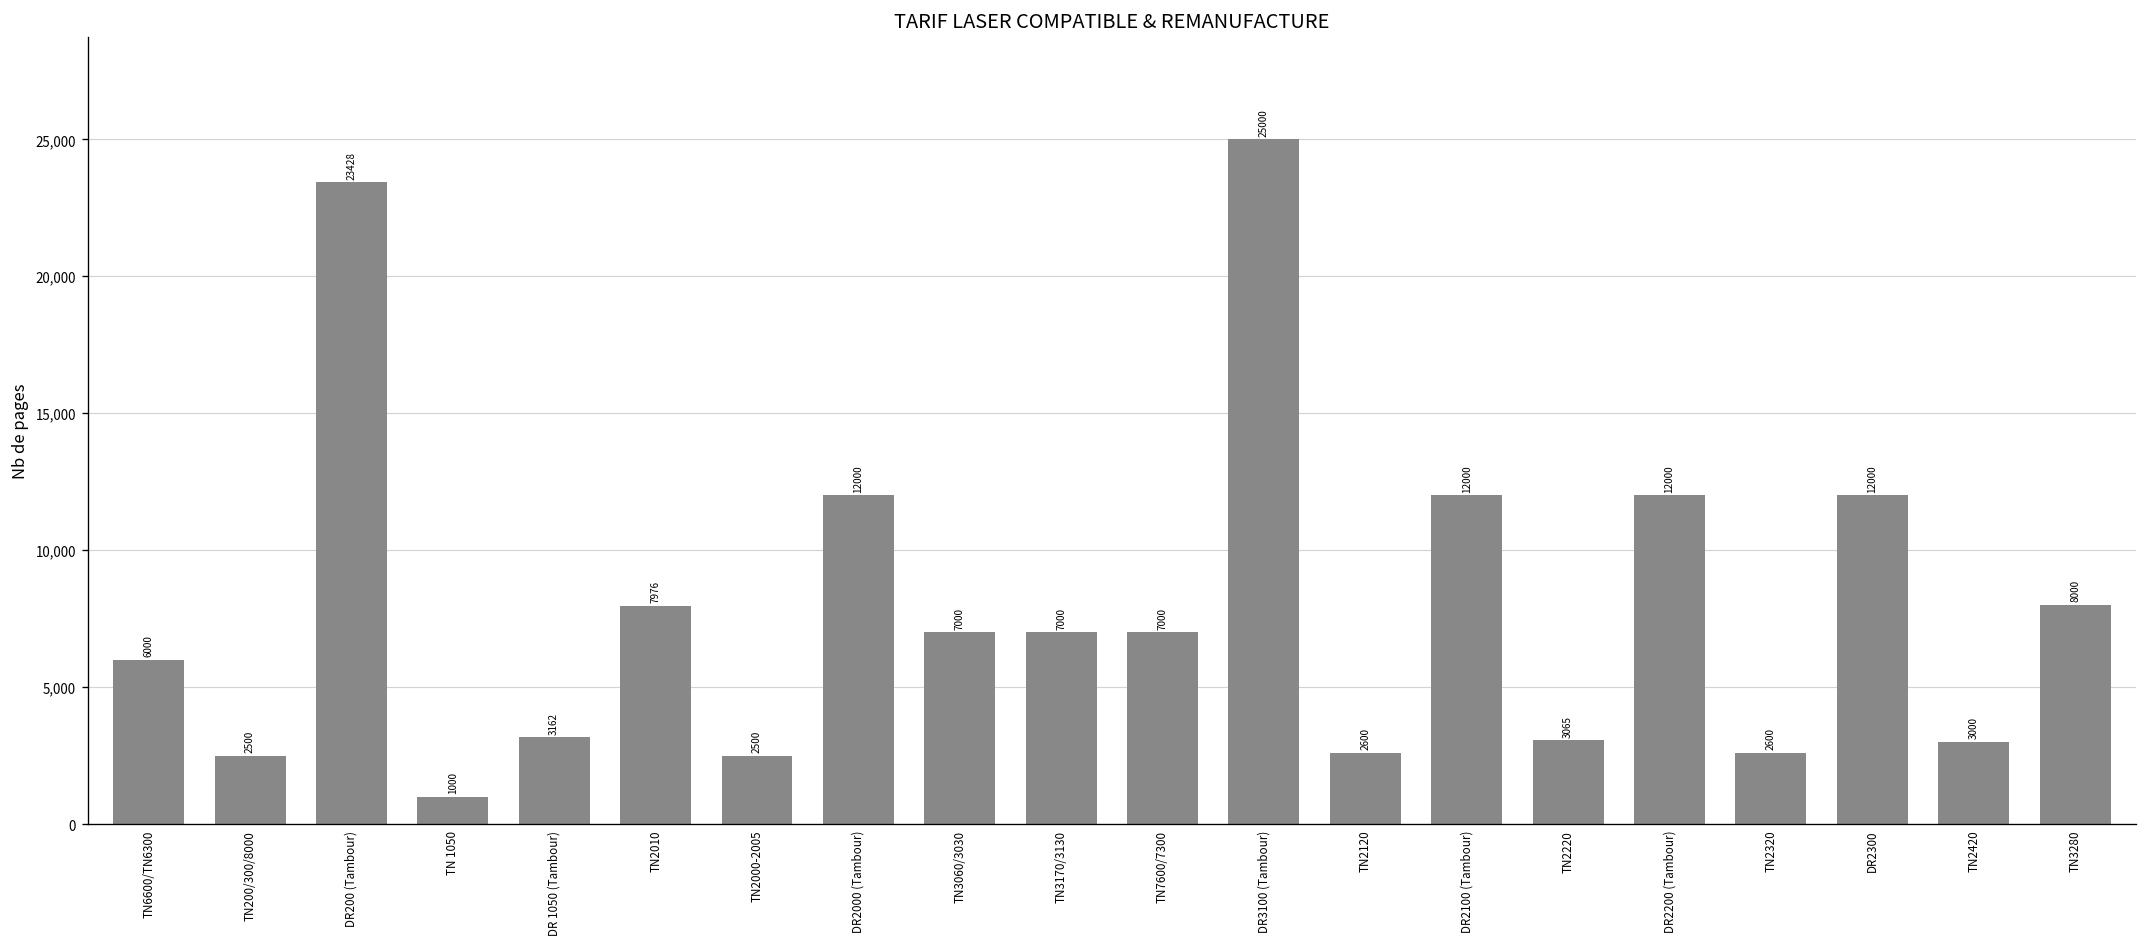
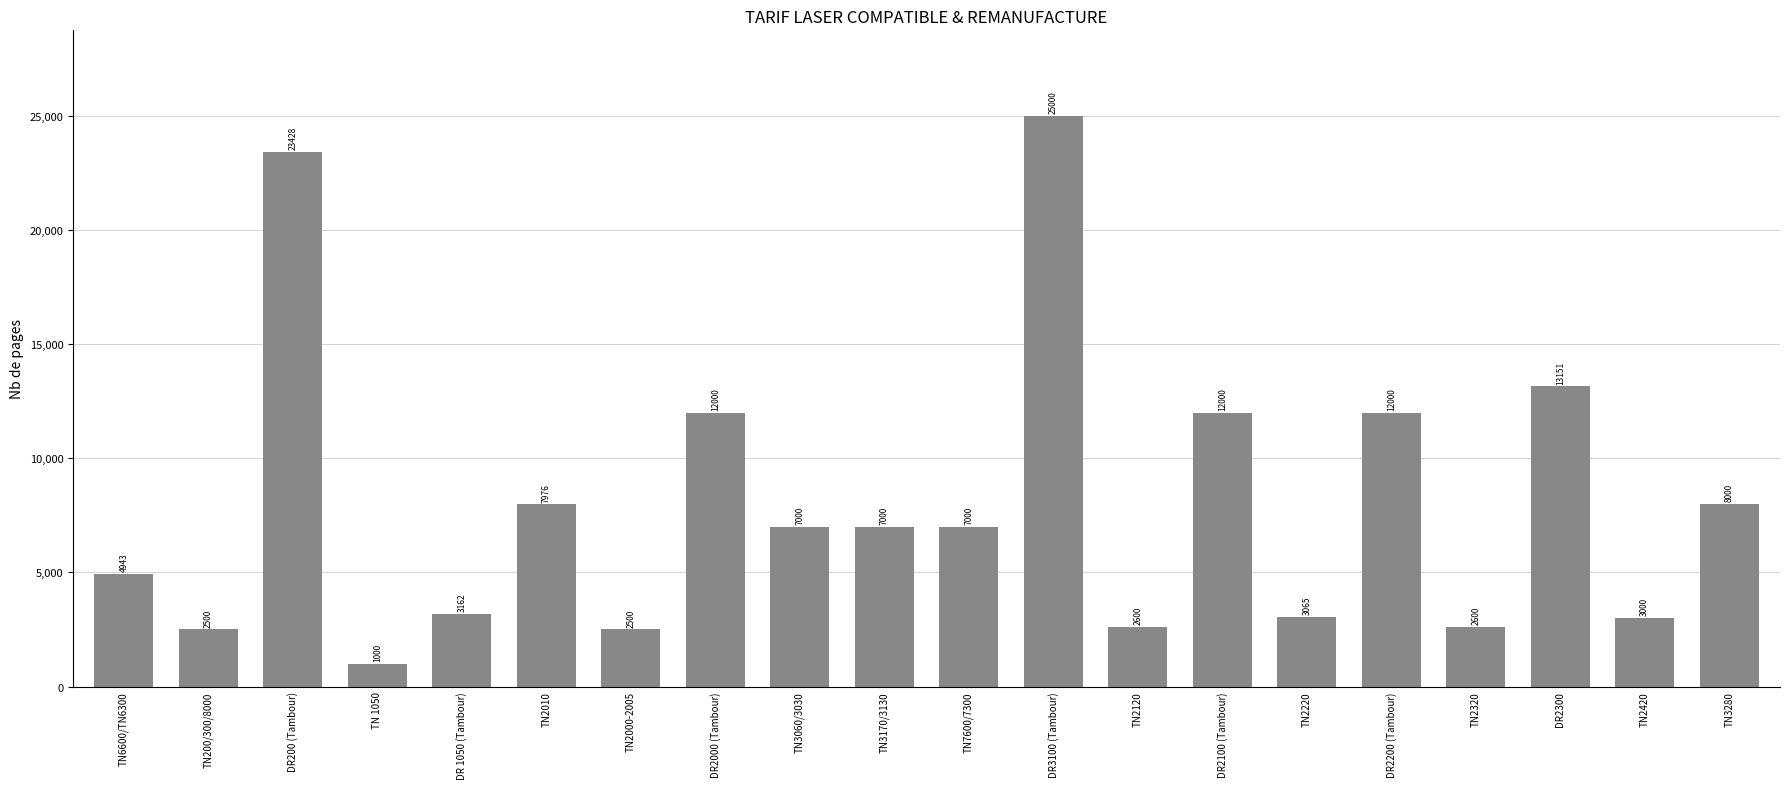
  {
-   "TN6600/TN6300": 6000,
+   "TN6600/TN6300": 4943,
    "TN200/300/8000": 2500,
    "DR200 (Tambour)": 23428,
    "TN 1050": 1000,
    "DR 1050 (Tambour)": 3162,
    "TN2010": 7976,
    "TN2000-2005": 2500,
    "DR2000 (Tambour)": 12000,
    "TN3060/3030": 7000,
    "TN3170/3130": 7000,
    "TN7600/7300": 7000,
    "DR3100 (Tambour)": 25000,
    "TN2120": 2600,
    "DR2100 (Tambour)": 12000,
    "TN2220": 3065,
    "DR2200 (Tambour)": 12000,
    "TN2320": 2600,
-   "DR2300": 12000,
+   "DR2300": 13151,
    "TN2420": 3000,
    "TN3280": 8000
  }
